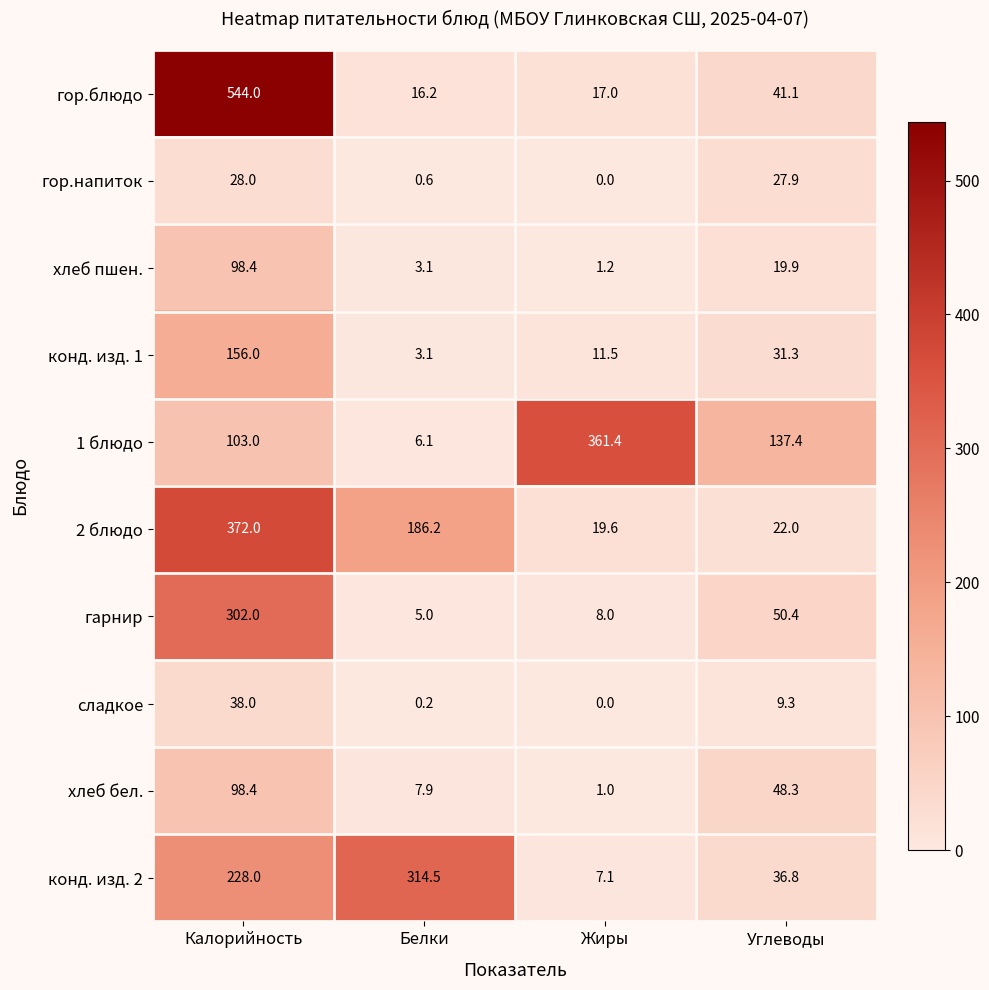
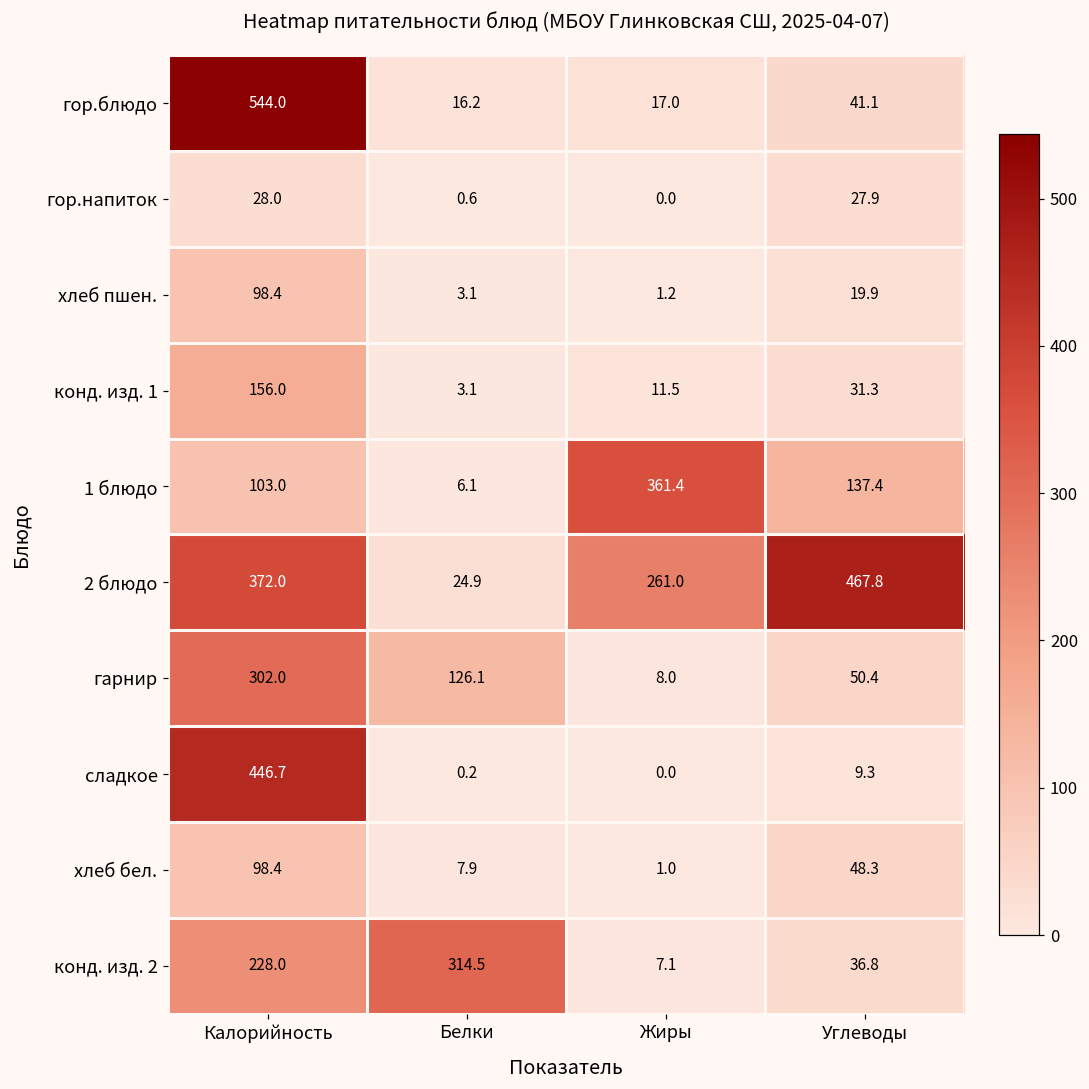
  {
    "гор.блюдо": {
      "Калорийность": 544.0,
      "Белки": 16.2,
      "Жиры": 17.0,
      "Углеводы": 41.1
    },
    "гор.напиток": {
      "Калорийность": 28.0,
      "Белки": 0.6,
      "Жиры": 0.0,
      "Углеводы": 27.9
    },
    "хлеб пшен.": {
      "Калорийность": 98.4,
      "Белки": 3.1,
      "Жиры": 1.2,
      "Углеводы": 19.9
    },
    "конд. изд. 1": {
      "Калорийность": 156.0,
      "Белки": 3.1,
      "Жиры": 11.5,
      "Углеводы": 31.3
    },
    "1 блюдо": {
      "Калорийность": 103.0,
      "Белки": 6.1,
      "Жиры": 361.4,
      "Углеводы": 137.4
    },
    "2 блюдо": {
      "Калорийность": 372.0,
-     "Белки": 186.2,
-     "Жиры": 19.6,
-     "Углеводы": 22.0
+     "Белки": 24.9,
+     "Жиры": 261.0,
+     "Углеводы": 467.8
    },
    "гарнир": {
      "Калорийность": 302.0,
-     "Белки": 5.0,
+     "Белки": 126.1,
      "Жиры": 8.0,
      "Углеводы": 50.4
    },
    "сладкое": {
-     "Калорийность": 38.0,
+     "Калорийность": 446.7,
      "Белки": 0.2,
      "Жиры": 0.0,
      "Углеводы": 9.3
    },
    "хлеб бел.": {
      "Калорийность": 98.4,
      "Белки": 7.9,
      "Жиры": 1.0,
      "Углеводы": 48.3
    },
    "конд. изд. 2": {
      "Калорийность": 228.0,
      "Белки": 314.5,
      "Жиры": 7.1,
      "Углеводы": 36.8
    }
  }
